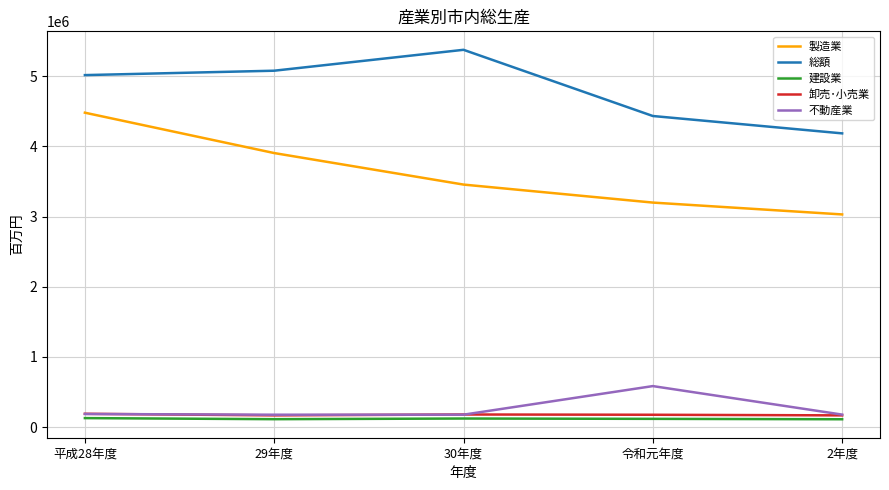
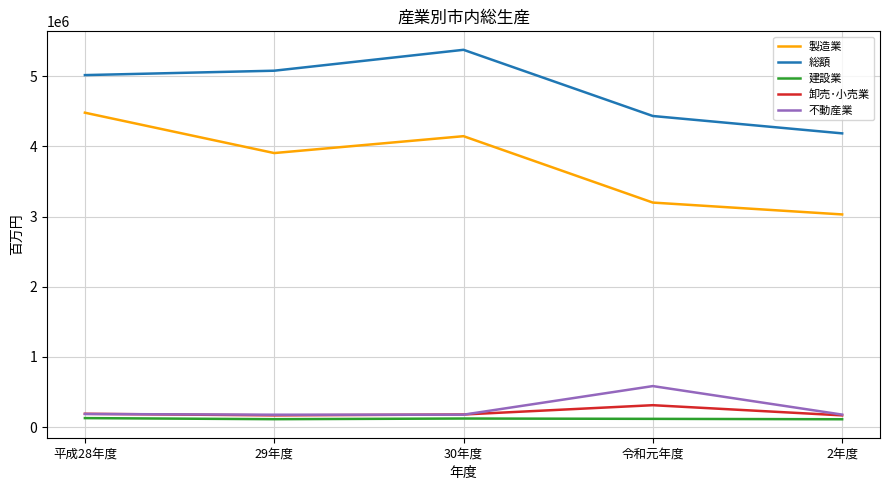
  {
    "製造業": {
      "平成28年度": 4500000,
      "29年度": 3900000,
-     "30年度": 3500000,
+     "30年度": 4100000,
      "令和元年度": 3200000,
      "2年度": 3000000
    },
    "総額": {
      "平成28年度": 5000000,
      "29年度": 5100000,
      "30年度": 5400000,
      "令和元年度": 4400000,
      "2年度": 4200000
    },
    "建設業": {
      "平成28年度": 100000,
      "29年度": 100000,
      "30年度": 100000,
      "令和元年度": 100000,
      "2年度": 100000
    },
    "卸売･小売業": {
-     "令和元年度": 200000
+     "令和元年度": 300000
    },
    "不動産業": {
      "令和元年度": 600000
    }
  }
